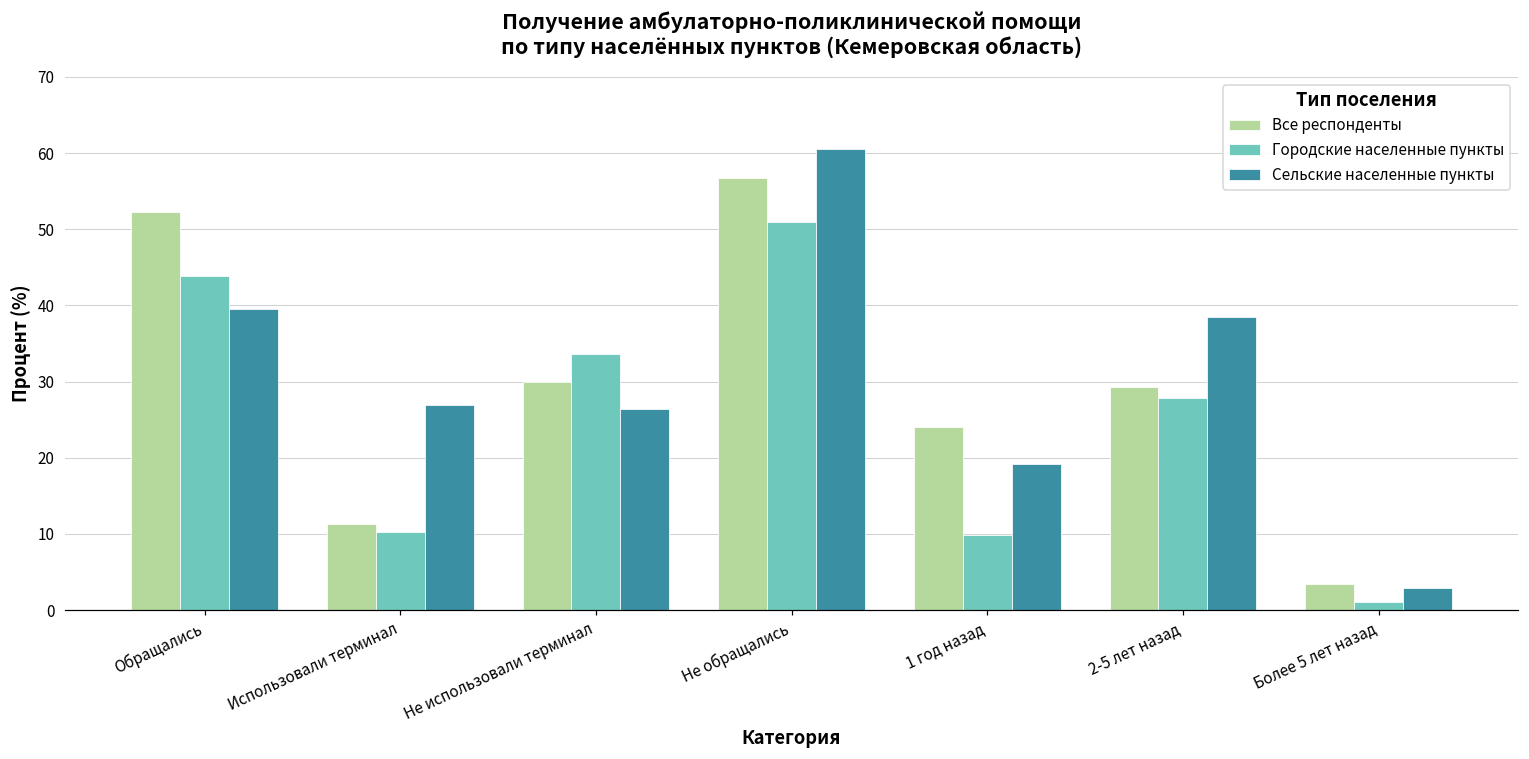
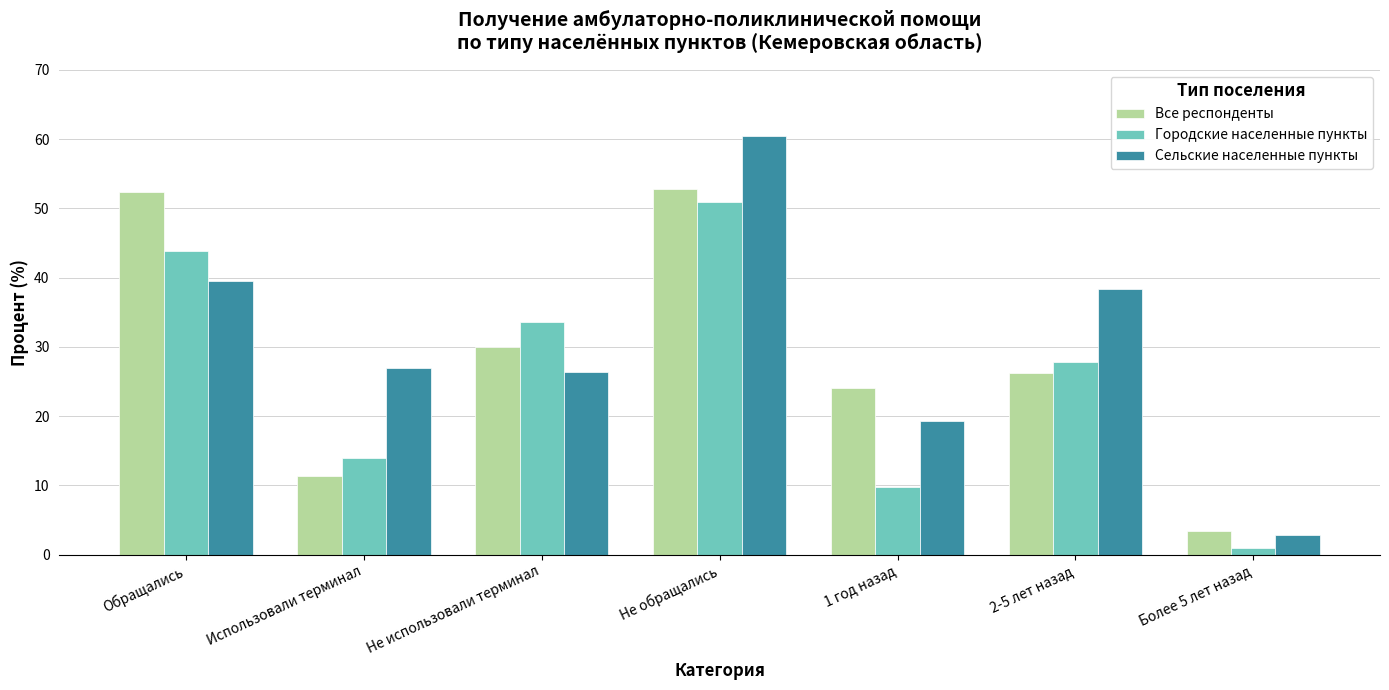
  {
    "Все респонденты": {
      "Обращались": 52,
      "Использовали терминал": 11,
      "Не использовали терминал": 30,
-     "Не обращались": 57,
+     "Не обращались": 53,
      "1 год назад": 24,
-     "2-5 лет назад": 29,
+     "2-5 лет назад": 26,
      "Более 5 лет назад": 3
    },
    "Городские населенные пункты": {
      "Обращались": 44,
-     "Использовали терминал": 10,
+     "Использовали терминал": 14,
      "Не использовали терминал": 34,
      "Не обращались": 51,
      "1 год назад": 10,
      "2-5 лет назад": 28,
      "Более 5 лет назад": 1
    },
    "Сельские населенные пункты": {
      "Обращались": 39,
      "Использовали терминал": 27,
      "Не использовали терминал": 26,
      "Не обращались": 61,
      "1 год назад": 19,
      "2-5 лет назад": 38,
      "Более 5 лет назад": 3
    }
  }
